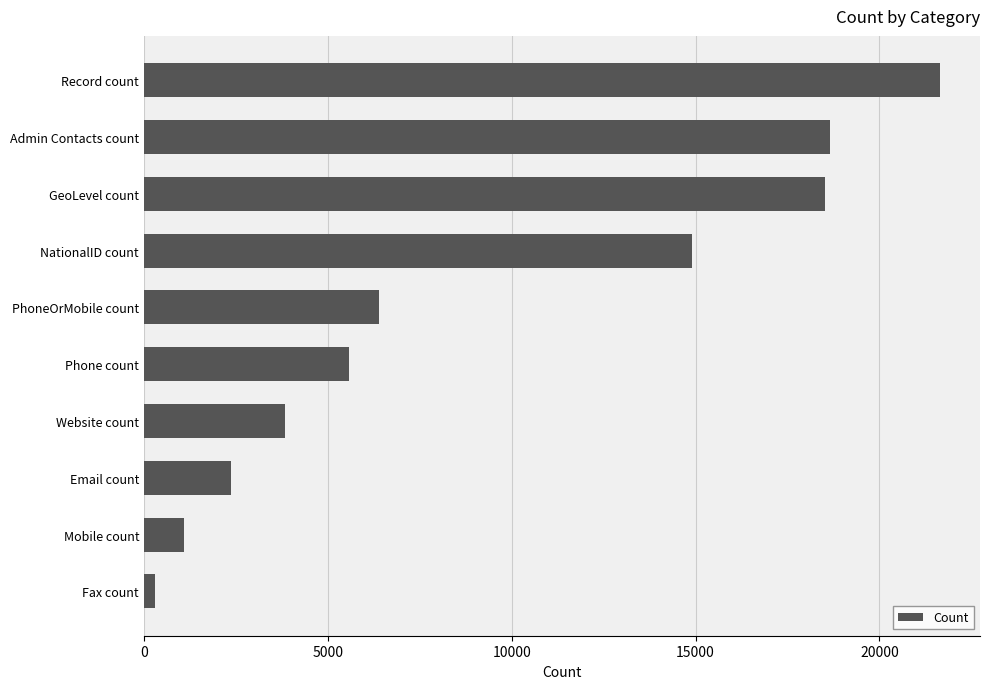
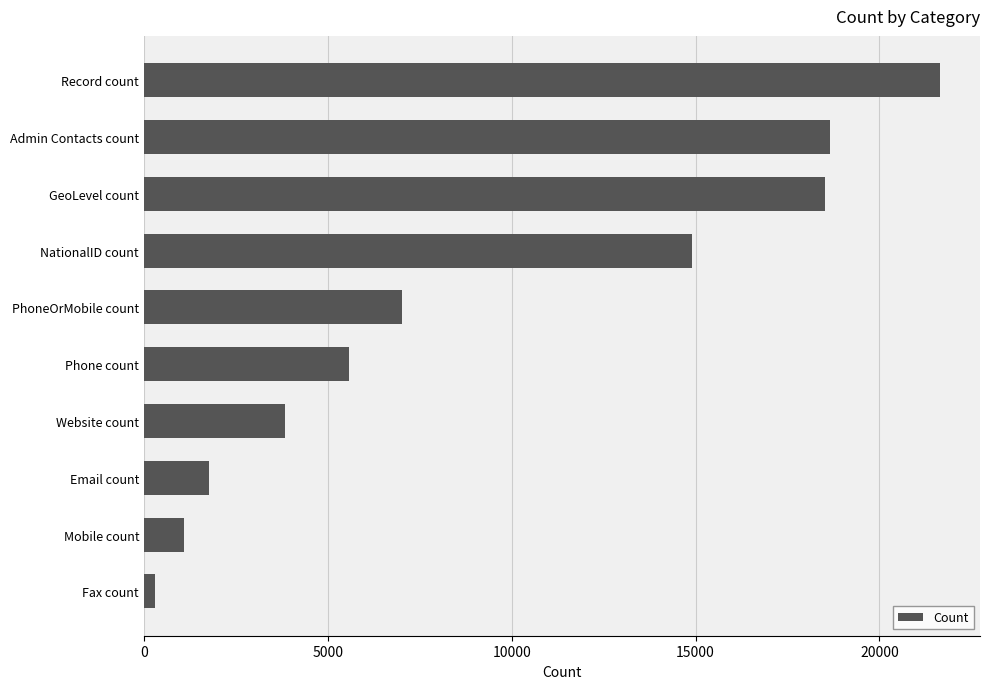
  {
    "Record count": 21700,
    "Admin Contacts count": 18700,
    "GeoLevel count": 18500,
    "NationalID count": 14900,
-   "PhoneOrMobile count": 6400,
+   "PhoneOrMobile count": 7000,
    "Phone count": 5600,
    "Website count": 3800,
-   "Email count": 2400,
+   "Email count": 1800,
    "Mobile count": 1100,
    "Fax count": 300
  }
